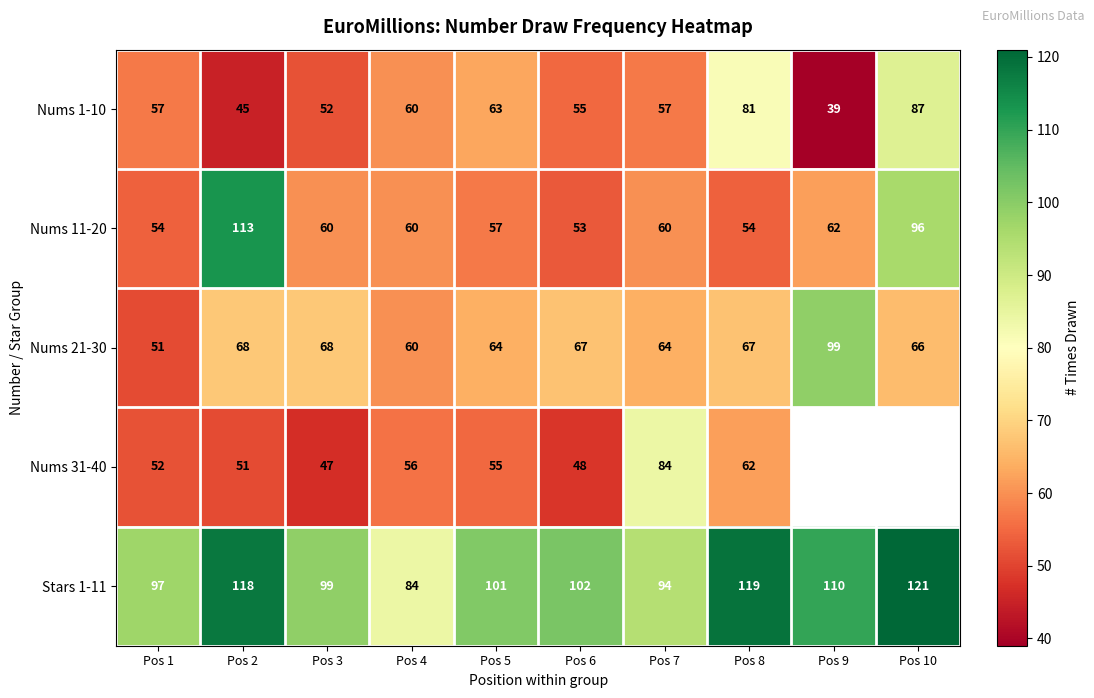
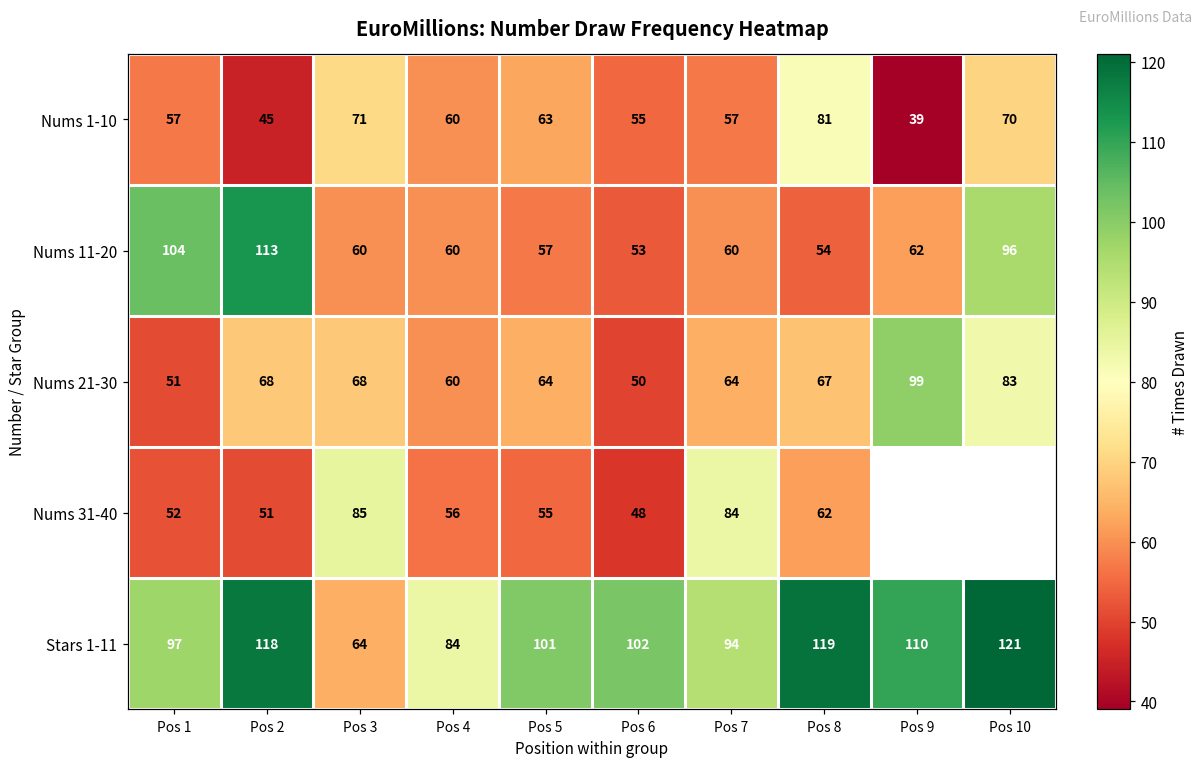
  {
    "Nums 1-10": {
      "Pos 1": 57,
      "Pos 2": 45,
-     "Pos 3": 52,
+     "Pos 3": 71,
      "Pos 4": 60,
      "Pos 5": 63,
      "Pos 6": 55,
      "Pos 7": 57,
      "Pos 8": 81,
      "Pos 9": 39,
-     "Pos 10": 87
+     "Pos 10": 70
    },
    "Nums 11-20": {
-     "Pos 1": 54,
+     "Pos 1": 104,
      "Pos 2": 113,
      "Pos 3": 60,
      "Pos 4": 60,
      "Pos 5": 57,
      "Pos 6": 53,
      "Pos 7": 60,
      "Pos 8": 54,
      "Pos 9": 62,
      "Pos 10": 96
    },
    "Nums 21-30": {
      "Pos 1": 51,
      "Pos 2": 68,
      "Pos 3": 68,
      "Pos 4": 60,
      "Pos 5": 64,
-     "Pos 6": 67,
+     "Pos 6": 50,
      "Pos 7": 64,
      "Pos 8": 67,
      "Pos 9": 99,
-     "Pos 10": 66
+     "Pos 10": 83
    },
    "Nums 31-40": {
      "Pos 1": 52,
      "Pos 2": 51,
-     "Pos 3": 47,
+     "Pos 3": 85,
      "Pos 4": 56,
      "Pos 5": 55,
      "Pos 6": 48,
      "Pos 7": 84,
      "Pos 8": 62
    },
    "Stars 1-11": {
      "Pos 1": 97,
      "Pos 2": 118,
-     "Pos 3": 99,
+     "Pos 3": 64,
      "Pos 4": 84,
      "Pos 5": 101,
      "Pos 6": 102,
      "Pos 7": 94,
      "Pos 8": 119,
      "Pos 9": 110,
      "Pos 10": 121
    }
  }
